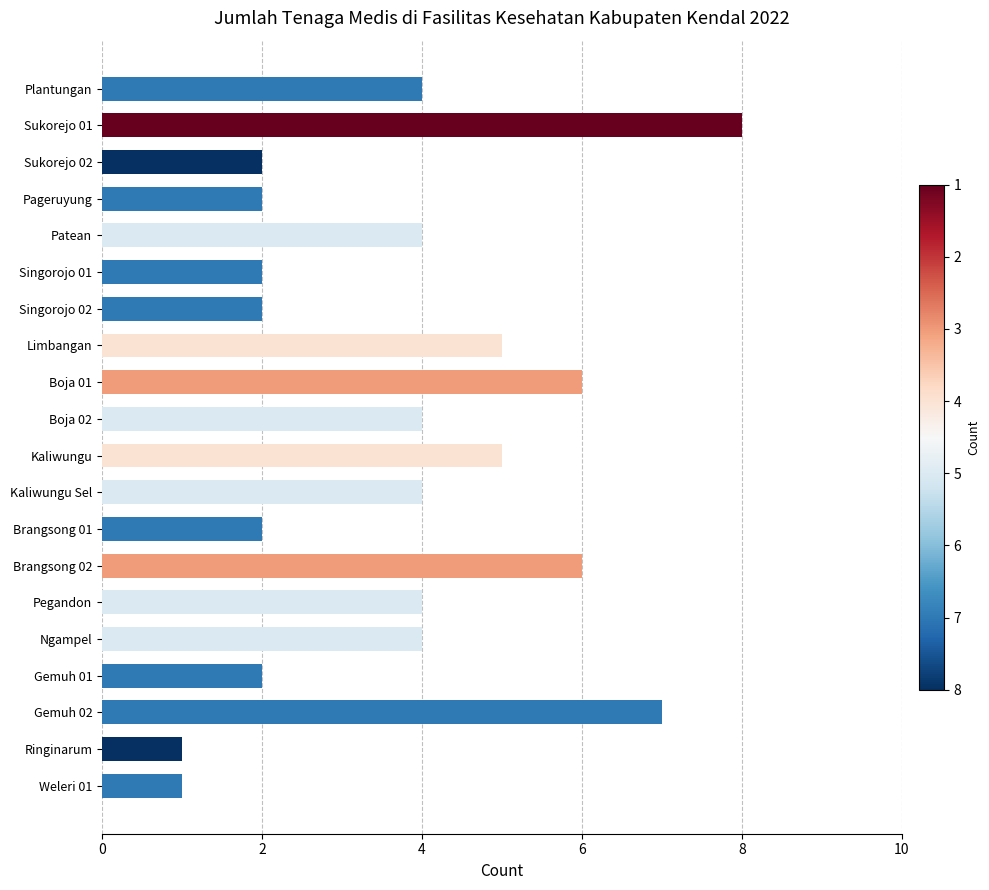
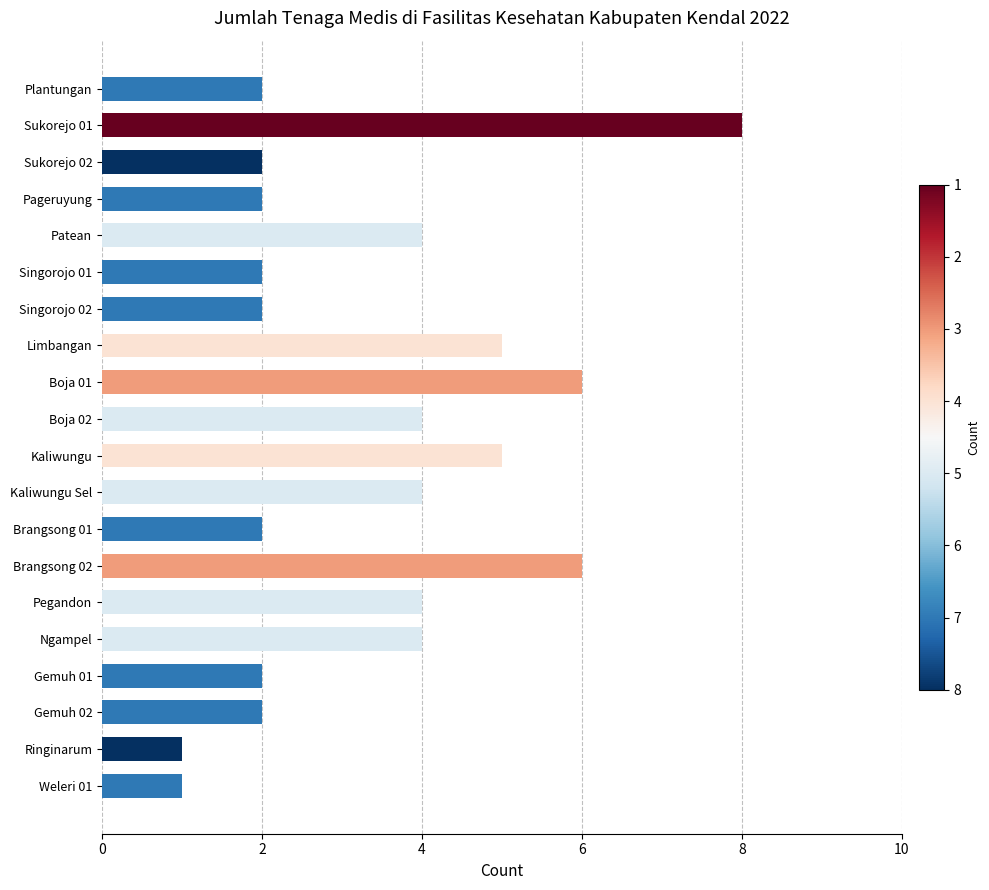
  {
-   "Plantungan": 4,
+   "Plantungan": 2,
    "Sukorejo 01": 8,
    "Sukorejo 02": 2,
    "Pageruyung": 2,
    "Patean": 4,
    "Singorojo 01": 2,
    "Singorojo 02": 2,
    "Limbangan": 5,
    "Boja 01": 6,
    "Boja 02": 4,
    "Kaliwungu": 5,
    "Kaliwungu Sel": 4,
    "Brangsong 01": 2,
    "Brangsong 02": 6,
    "Pegandon": 4,
    "Ngampel": 4,
    "Gemuh 01": 2,
-   "Gemuh 02": 7,
+   "Gemuh 02": 2,
    "Ringinarum": 1,
    "Weleri 01": 1
  }
